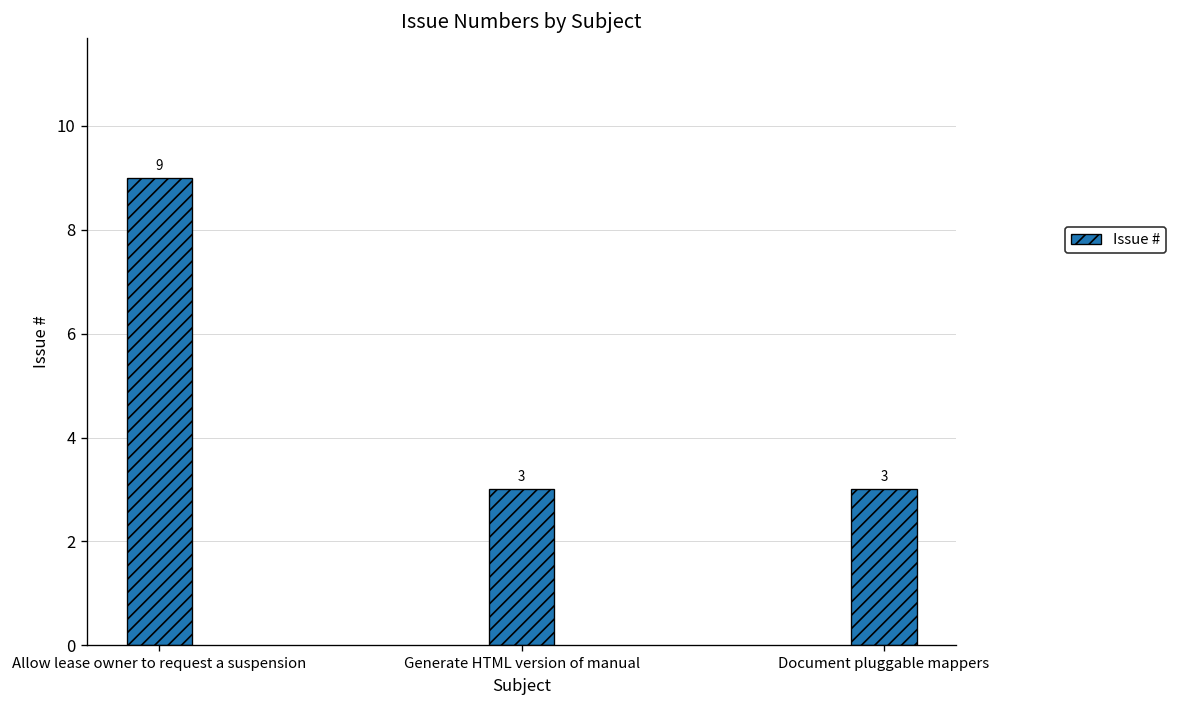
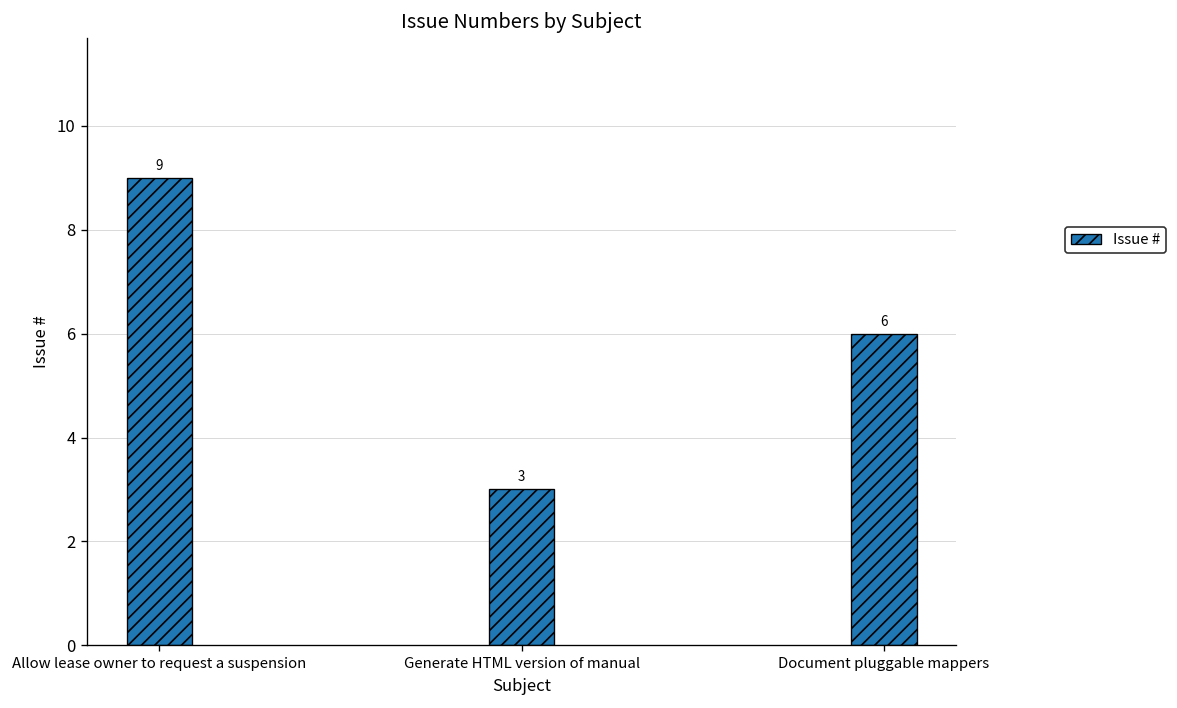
  {
    "Allow lease owner to request a suspension": 9,
    "Generate HTML version of manual": 3,
-   "Document pluggable mappers": 3
+   "Document pluggable mappers": 6
  }
